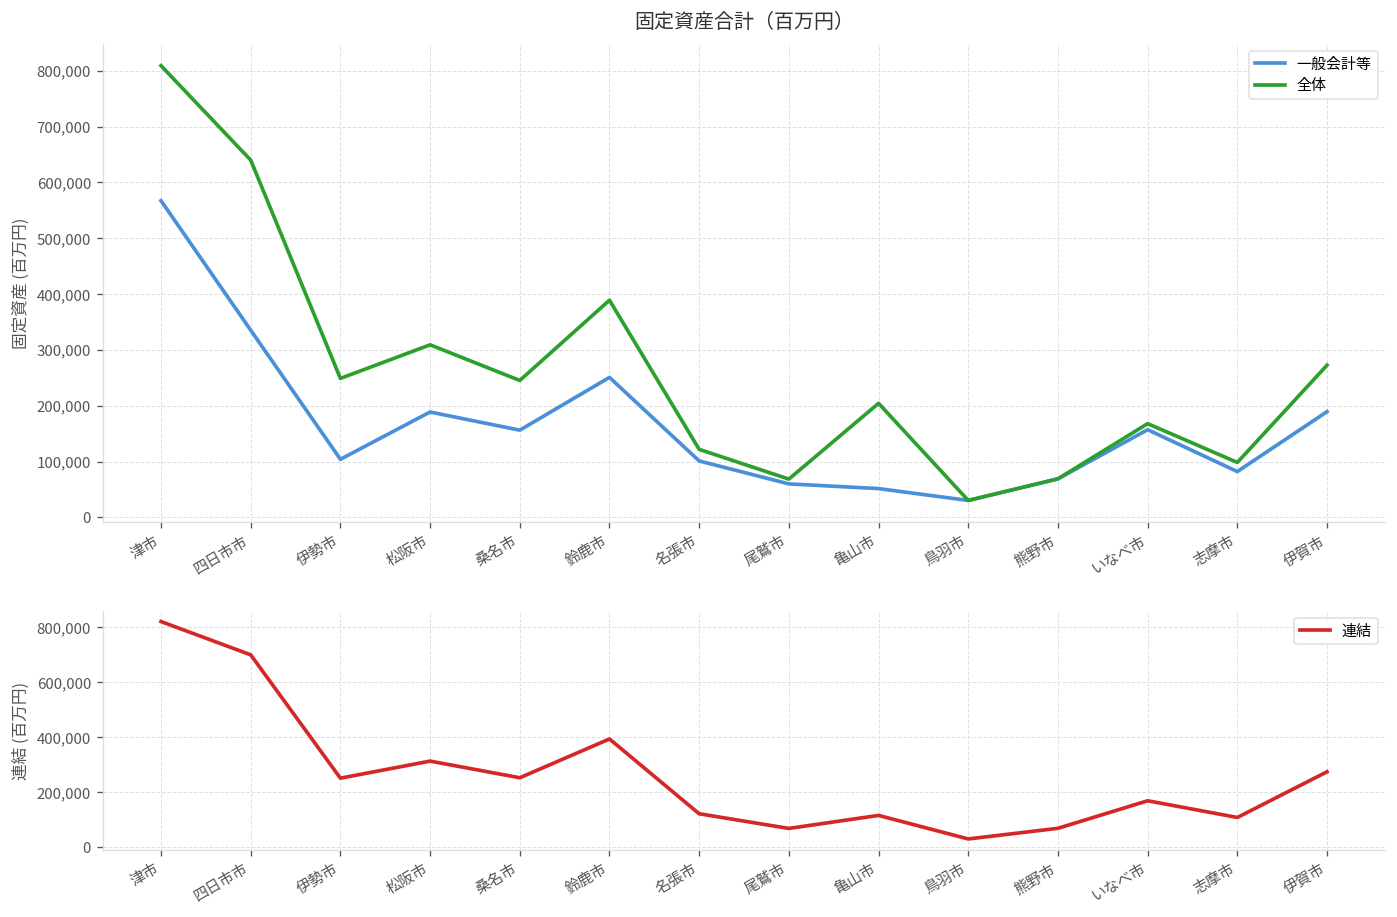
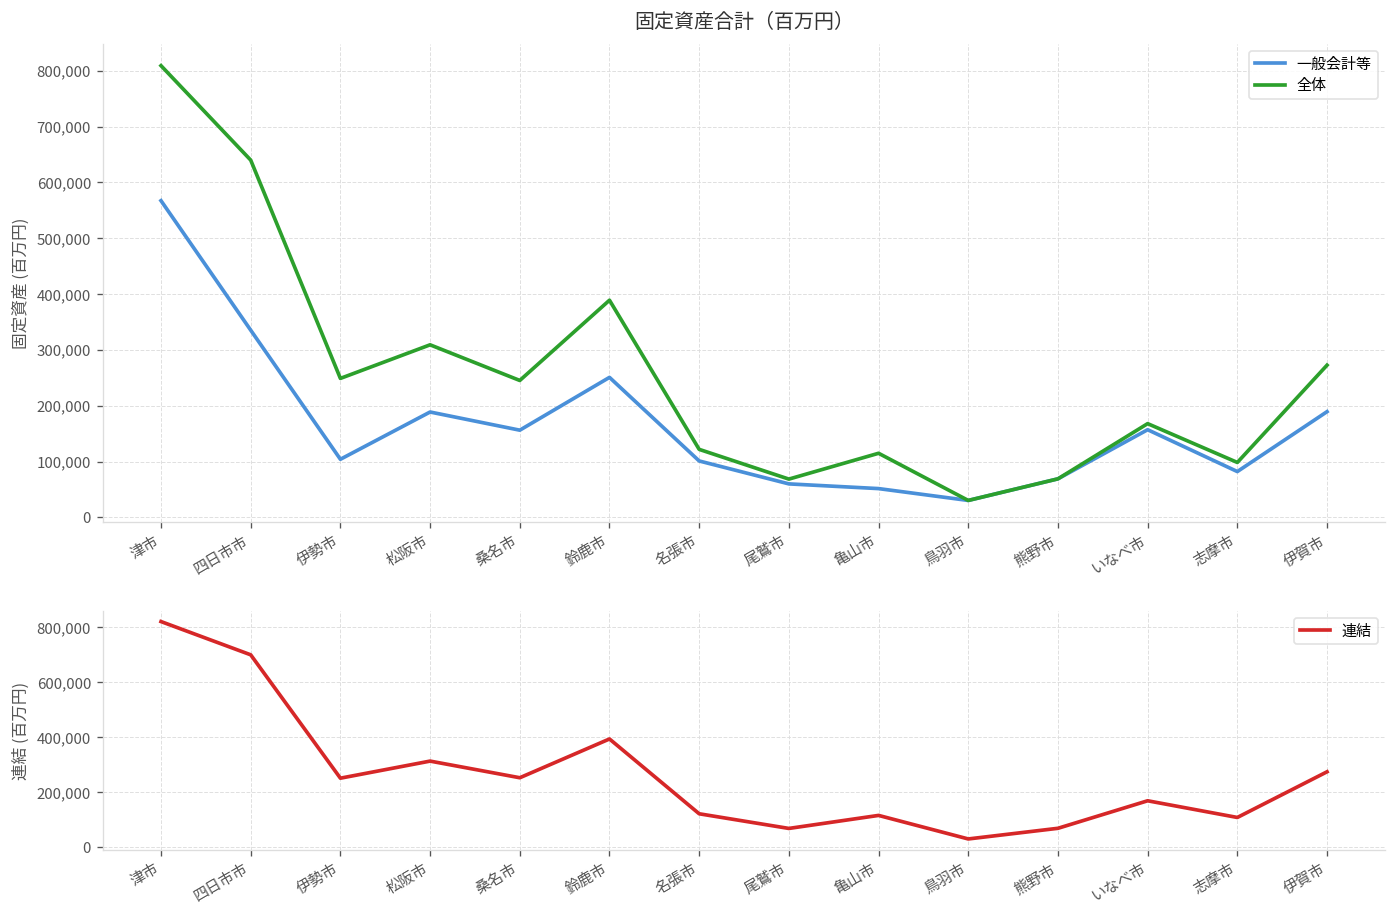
  {
    "固定資産合計（百万円）": {
      "一般会計等": {
        "津市": "570,000",
        "四日市市": "340,000",
        "伊勢市": "100,000",
        "松阪市": "190,000",
        "桑名市": "160,000",
        "鈴鹿市": "250,000",
        "名張市": "100,000",
        "尾鷲市": "60,000",
        "亀山市": "50,000",
        "いなべ市": "160,000",
        "志摩市": "80,000",
        "伊賀市": "190,000"
      },
      "全体": {
        "津市": "810,000",
        "四日市市": "640,000",
        "伊勢市": "250,000",
        "松阪市": "310,000",
        "桑名市": "250,000",
        "鈴鹿市": "390,000",
        "名張市": "120,000",
        "尾鷲市": "70,000",
-       "亀山市": "200,000",
+       "亀山市": "110,000",
        "いなべ市": "170,000",
        "志摩市": "100,000",
        "伊賀市": "270,000"
      }
    }
  }
